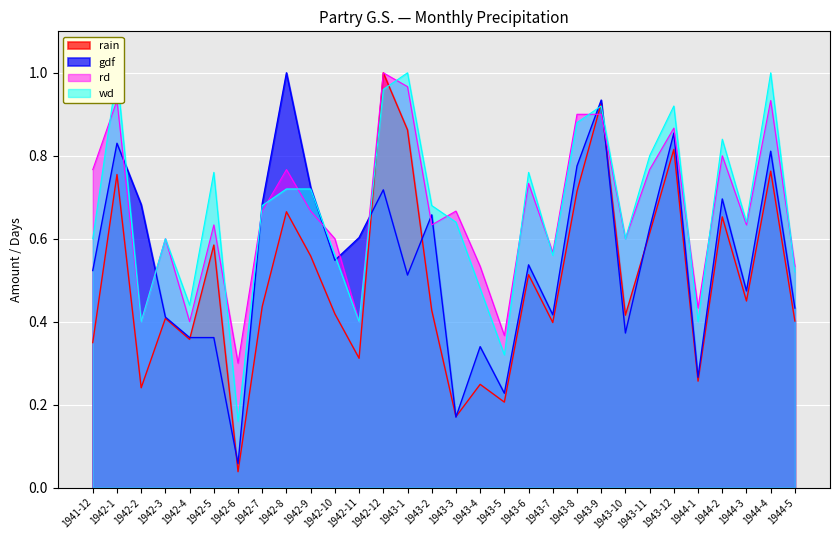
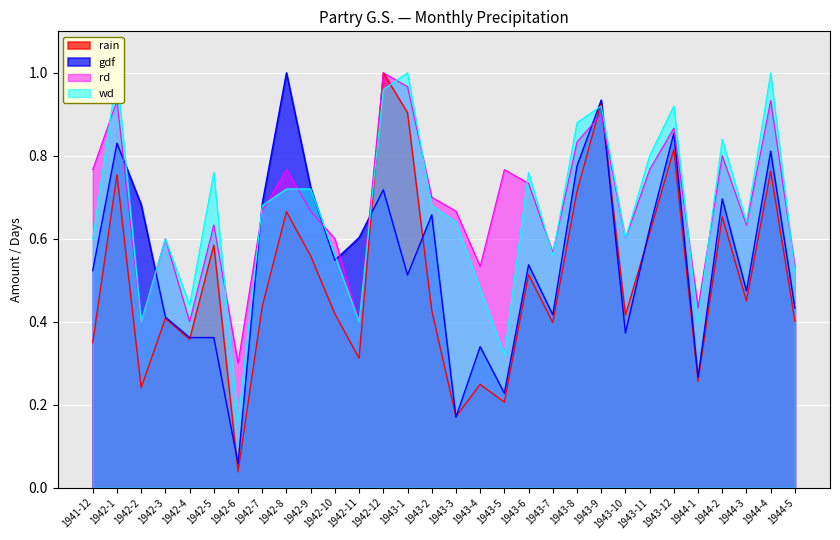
  {
    "rain": {
      "1941-12": 0.35,
      "1942-1": 0.75,
      "1942-2": 0.24,
      "1942-5": 0.58,
      "1942-6": 0.04,
      "1942-7": 0.44,
      "1942-8": 0.66,
      "1942-9": 0.56,
      "1942-10": 0.42,
      "1942-11": 0.31,
-     "1943-1": 0.86,
+     "1943-1": 0.90,
      "1943-2": 0.43,
      "1943-4": 0.25,
      "1943-5": 0.21,
      "1943-6": 0.51,
      "1943-7": 0.40,
      "1943-8": 0.71,
      "1943-9": 0.93,
      "1943-10": 0.42,
      "1943-11": 0.61,
      "1943-12": 0.82,
      "1944-1": 0.26,
      "1944-2": 0.65,
      "1944-3": 0.45,
      "1944-4": 0.76,
      "1944-5": 0.40
    },
    "gdf": {
      "1941-12": 0.52,
      "1942-1": 0.83,
      "1942-2": 0.68,
      "1942-5": 0.36,
      "1942-6": 0.06,
      "1942-8": 1.00,
      "1942-10": 0.55,
      "1942-11": 0.60,
      "1942-12": 0.72,
      "1943-1": 0.51,
      "1943-2": 0.66,
      "1943-4": 0.34,
      "1943-5": 0.23,
      "1943-6": 0.54,
      "1943-7": 0.42,
      "1943-8": 0.78,
      "1943-9": 0.93,
      "1943-10": 0.37,
      "1943-11": 0.62,
      "1943-12": 0.85,
      "1944-1": 0.27,
      "1944-2": 0.70,
      "1944-3": 0.47,
      "1944-4": 0.81,
      "1944-5": 0.43
    },
    "rd": {
      "1941-12": 0.77,
      "1942-4": 0.40,
      "1942-5": 0.63,
      "1942-6": 0.30,
      "1942-7": 0.67,
      "1942-8": 0.77,
      "1942-9": 0.67,
      "1942-10": 0.60,
      "1943-1": 0.97,
-     "1943-2": 0.63,
+     "1943-2": 0.70,
      "1943-3": 0.67,
      "1943-4": 0.53,
-     "1943-5": 0.37,
+     "1943-5": 0.77,
      "1943-6": 0.73,
      "1943-7": 0.57,
-     "1943-8": 0.90,
+     "1943-8": 0.83,
      "1943-9": 0.90,
      "1943-11": 0.77,
      "1943-12": 0.87,
      "1944-1": 0.43,
      "1944-2": 0.80,
      "1944-3": 0.63,
      "1944-4": 0.93,
      "1944-5": 0.53
    },
    "wd": {
      "1941-12": 0.60,
      "1942-4": 0.44,
      "1942-5": 0.76,
      "1942-6": 0.16,
      "1942-8": 0.72,
      "1942-10": 0.56,
      "1942-12": 0.96,
      "1943-1": 1.00,
      "1943-2": 0.68,
      "1943-3": 0.64,
      "1943-4": 0.48,
      "1943-5": 0.32,
      "1943-6": 0.76,
      "1943-7": 0.56,
      "1943-8": 0.88,
      "1943-9": 0.92,
      "1943-11": 0.80,
      "1943-12": 0.92,
      "1944-1": 0.40,
      "1944-2": 0.84,
      "1944-3": 0.64,
      "1944-4": 1.00,
      "1944-5": 0.52
    }
  }
